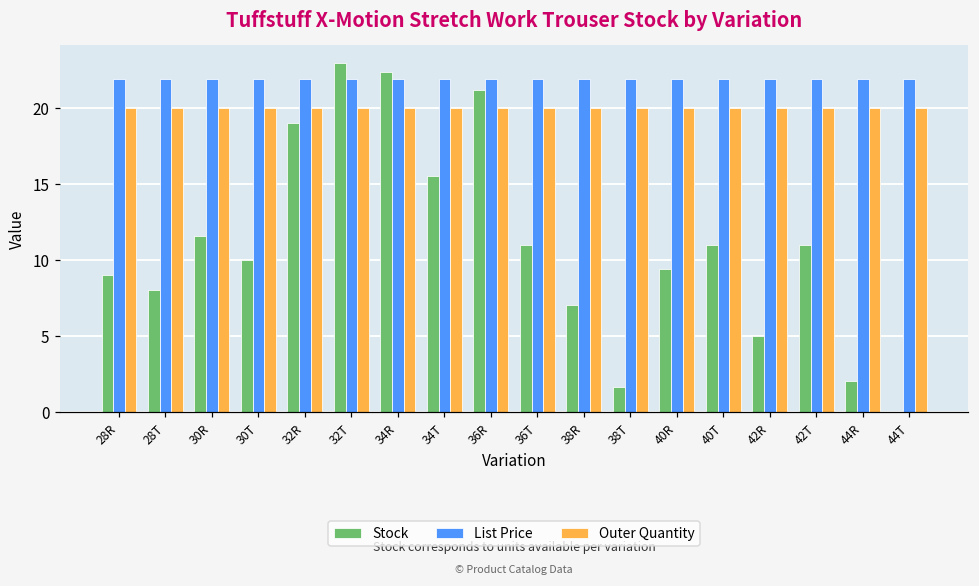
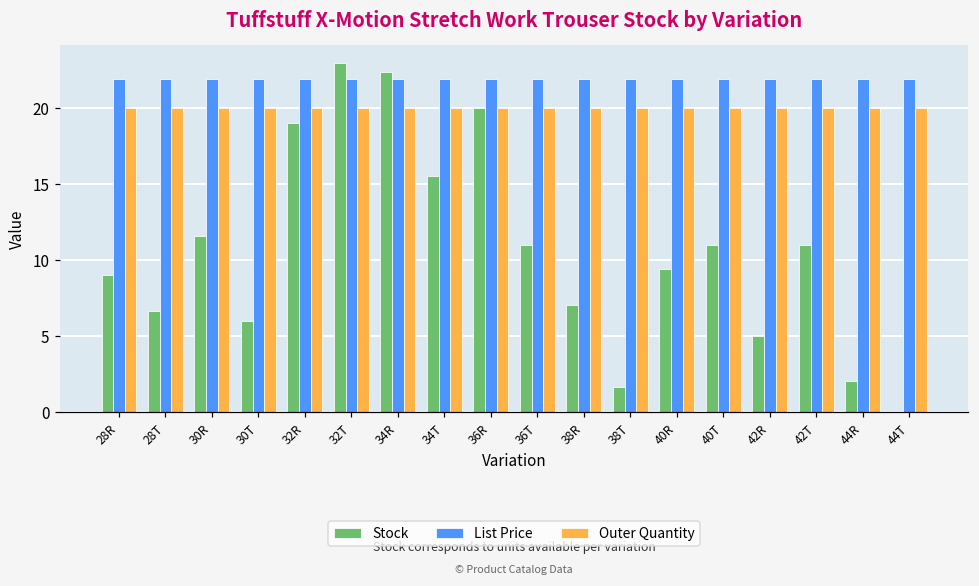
  {
    "Stock": {
      "28R": 9.0,
-     "28T": 8.0,
+     "28T": 6.6,
      "30R": 11.6,
-     "30T": 10,
+     "30T": 6,
      "32R": 19.0,
      "32T": 23.0,
      "34R": 22.4,
      "34T": 15.5,
-     "36R": 21.2,
+     "36R": 20.0,
      "36T": 11.0,
      "38R": 7.0,
      "38T": 1.6,
      "40R": 9.4,
      "40T": 11.0,
      "42R": 5.0,
      "42T": 11.0,
      "44R": 2.0,
      "44T": 0.0
    },
    "List Price": {
      "28R": 22.0,
      "28T": 22.0,
      "30R": 22.0,
      "30T": 22.0,
      "32R": 22.0,
      "32T": 22.0,
      "34R": 22.0,
      "34T": 22.0,
      "36R": 22.0,
      "36T": 22.0,
      "38R": 22.0,
      "38T": 22.0,
      "40R": 22.0,
      "40T": 22.0,
      "42R": 22.0,
      "42T": 22.0,
      "44R": 22.0,
      "44T": 22.0
    },
    "Outer Quantity": {
      "28R": 20.0,
      "28T": 20.0,
      "30R": 20.0,
      "30T": 20.0,
      "32R": 20.0,
      "32T": 20.0,
      "34R": 20.0,
      "34T": 20.0,
      "36R": 20.0,
      "36T": 20.0,
      "38R": 20.0,
      "38T": 20.0,
      "40R": 20.0,
      "40T": 20.0,
      "42R": 20.0,
      "42T": 20.0,
      "44R": 20.0,
      "44T": 20.0
    }
  }
